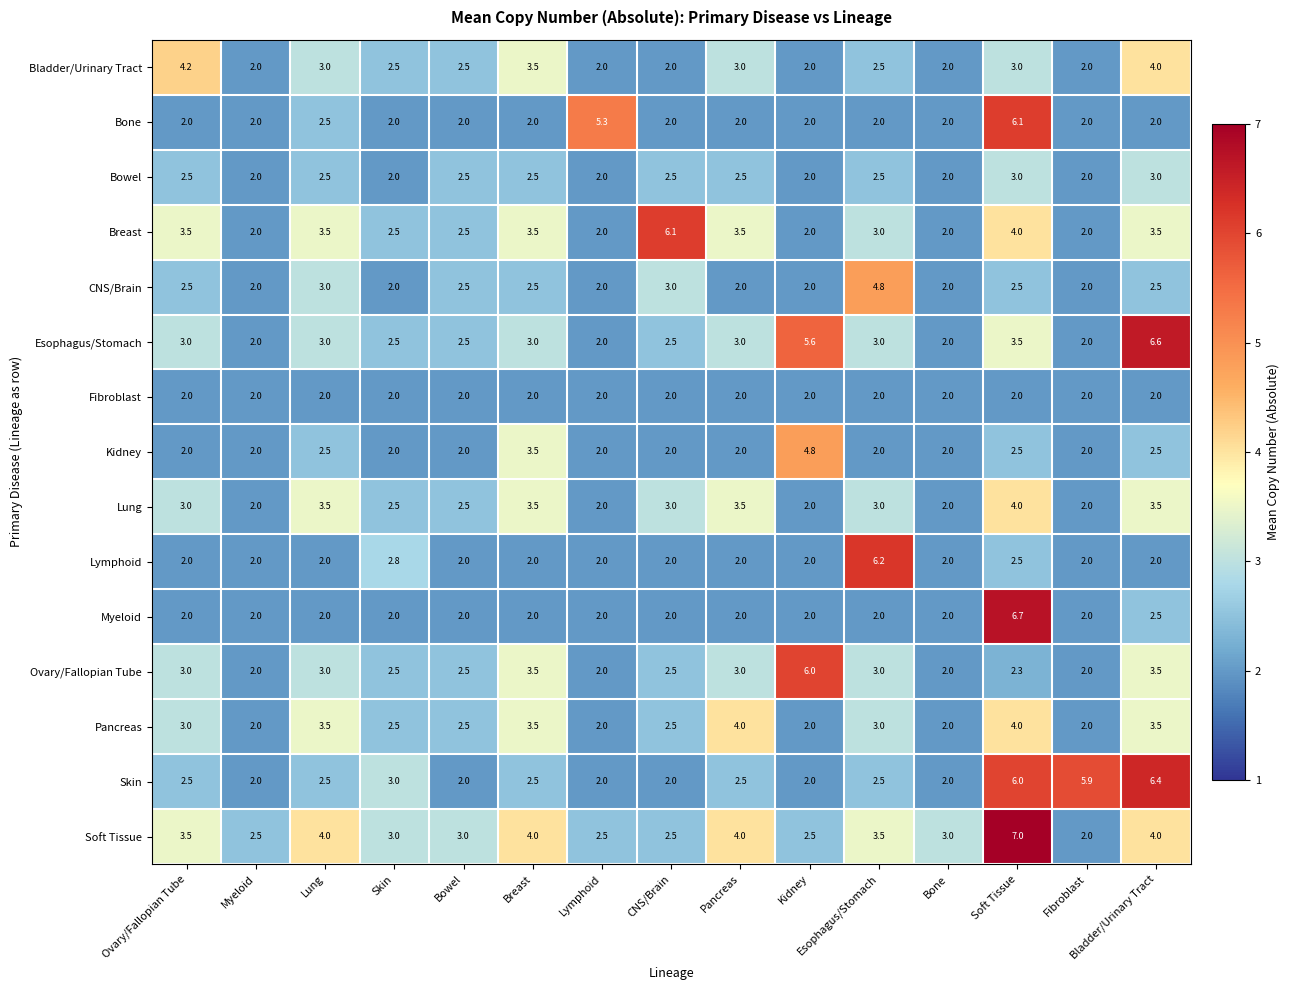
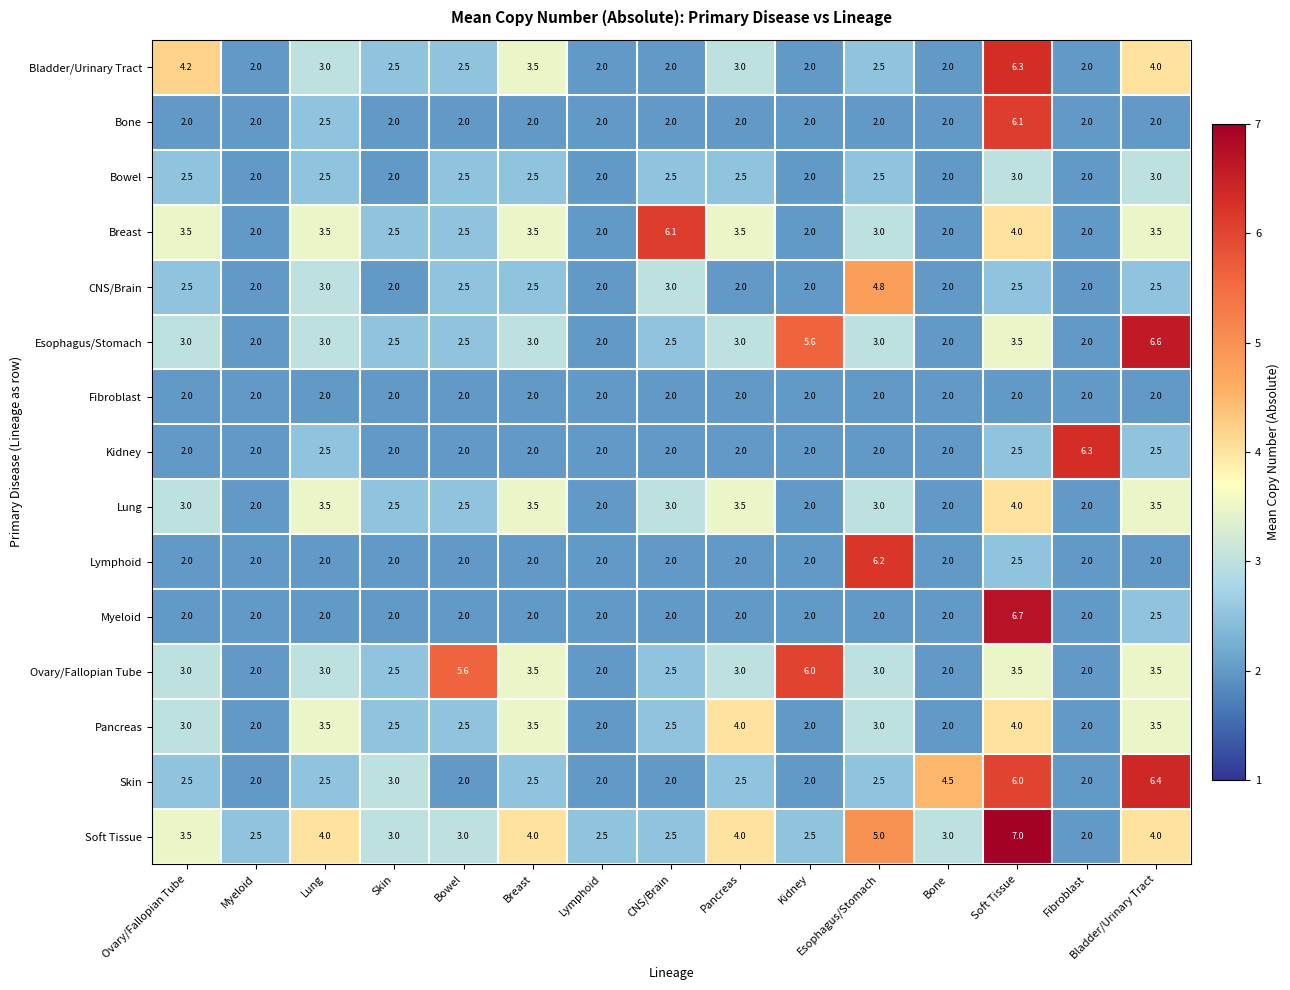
  {
    "Bladder/Urinary Tract": {
      "Ovary/Fallopian Tube": 4.2,
      "Myeloid": 2.0,
      "Lung": 3.0,
      "Skin": 2.5,
      "Bowel": 2.5,
      "Breast": 3.5,
      "Lymphoid": 2.0,
      "CNS/Brain": 2.0,
      "Pancreas": 3.0,
      "Kidney": 2.0,
      "Esophagus/Stomach": 2.5,
      "Bone": 2.0,
-     "Soft Tissue": 3.0,
+     "Soft Tissue": 6.3,
      "Fibroblast": 2.0,
      "Bladder/Urinary Tract": 4.0
    },
    "Bone": {
      "Ovary/Fallopian Tube": 2.0,
      "Myeloid": 2.0,
      "Lung": 2.5,
      "Skin": 2.0,
      "Bowel": 2.0,
      "Breast": 2.0,
-     "Lymphoid": 5.3,
+     "Lymphoid": 2.0,
      "CNS/Brain": 2.0,
      "Pancreas": 2.0,
      "Kidney": 2.0,
      "Esophagus/Stomach": 2.0,
      "Bone": 2.0,
      "Soft Tissue": 6.1,
      "Fibroblast": 2.0,
      "Bladder/Urinary Tract": 2.0
    },
    "Kidney": {
      "Ovary/Fallopian Tube": 2.0,
      "Myeloid": 2.0,
      "Lung": 2.5,
      "Skin": 2.0,
      "Bowel": 2.0,
-     "Breast": 3.5,
+     "Breast": 2.0,
      "Lymphoid": 2.0,
      "CNS/Brain": 2.0,
      "Pancreas": 2.0,
-     "Kidney": 4.8,
+     "Kidney": 2.0,
      "Esophagus/Stomach": 2.0,
      "Bone": 2.0,
      "Soft Tissue": 2.5,
-     "Fibroblast": 2.0,
+     "Fibroblast": 6.3,
      "Bladder/Urinary Tract": 2.5
    },
    "Lymphoid": {
      "Ovary/Fallopian Tube": 2.0,
      "Myeloid": 2.0,
      "Lung": 2.0,
-     "Skin": 2.8,
+     "Skin": 2.0,
      "Bowel": 2.0,
      "Breast": 2.0,
      "Lymphoid": 2.0,
      "CNS/Brain": 2.0,
      "Pancreas": 2.0,
      "Kidney": 2.0,
      "Esophagus/Stomach": 6.2,
      "Bone": 2.0,
      "Soft Tissue": 2.5,
      "Fibroblast": 2.0,
      "Bladder/Urinary Tract": 2.0
    },
    "Ovary/Fallopian Tube": {
      "Ovary/Fallopian Tube": 3.0,
      "Myeloid": 2.0,
      "Lung": 3.0,
      "Skin": 2.5,
-     "Bowel": 2.5,
+     "Bowel": 5.6,
      "Breast": 3.5,
      "Lymphoid": 2.0,
      "CNS/Brain": 2.5,
      "Pancreas": 3.0,
      "Kidney": 6.0,
      "Esophagus/Stomach": 3.0,
      "Bone": 2.0,
-     "Soft Tissue": 2.3,
+     "Soft Tissue": 3.5,
      "Fibroblast": 2.0,
      "Bladder/Urinary Tract": 3.5
    },
    "Skin": {
      "Ovary/Fallopian Tube": 2.5,
      "Myeloid": 2.0,
      "Lung": 2.5,
      "Skin": 3.0,
      "Bowel": 2.0,
      "Breast": 2.5,
      "Lymphoid": 2.0,
      "CNS/Brain": 2.0,
      "Pancreas": 2.5,
      "Kidney": 2.0,
      "Esophagus/Stomach": 2.5,
-     "Bone": 2.0,
+     "Bone": 4.5,
      "Soft Tissue": 6.0,
-     "Fibroblast": 5.9,
+     "Fibroblast": 2.0,
      "Bladder/Urinary Tract": 6.4
    },
    "Soft Tissue": {
      "Ovary/Fallopian Tube": 3.5,
      "Myeloid": 2.5,
      "Lung": 4.0,
      "Skin": 3.0,
      "Bowel": 3.0,
      "Breast": 4.0,
      "Lymphoid": 2.5,
      "CNS/Brain": 2.5,
      "Pancreas": 4.0,
      "Kidney": 2.5,
-     "Esophagus/Stomach": 3.5,
+     "Esophagus/Stomach": 5.0,
      "Bone": 3.0,
      "Soft Tissue": 7.0,
      "Fibroblast": 2.0,
      "Bladder/Urinary Tract": 4.0
    }
  }
